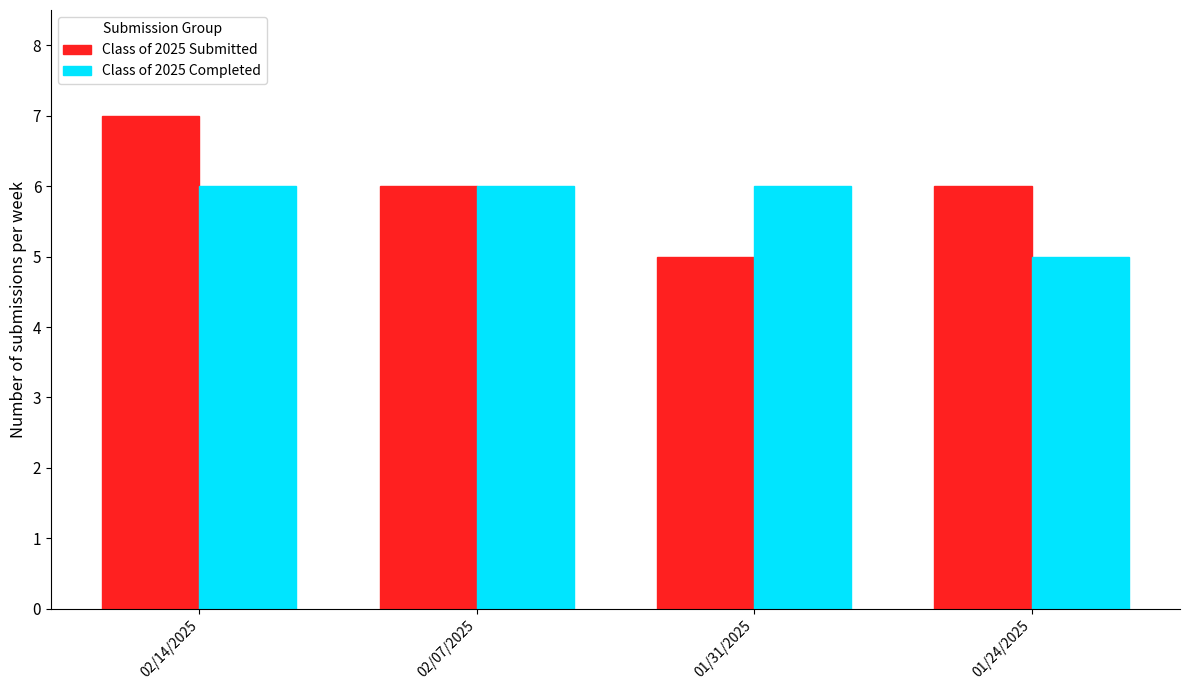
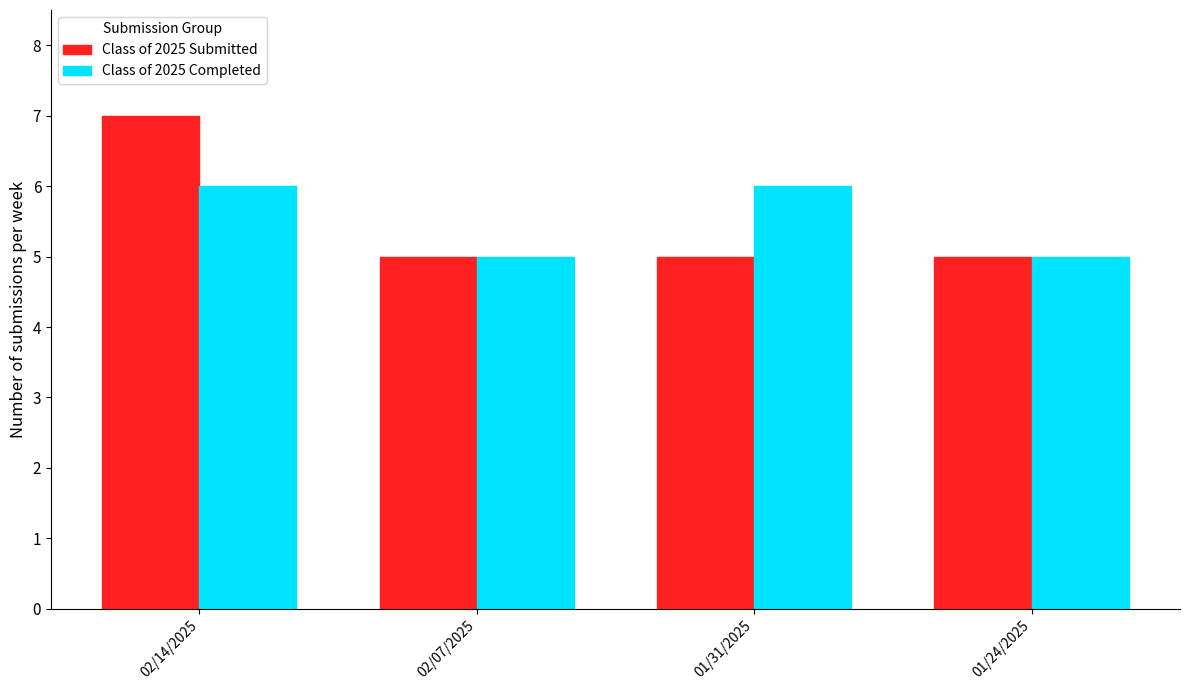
  {
    "Class of 2025 Submitted": {
      "02/14/2025": 7,
-     "02/07/2025": 6,
+     "02/07/2025": 5,
      "01/31/2025": 5,
-     "01/24/2025": 6
+     "01/24/2025": 5
    },
    "Class of 2025 Completed": {
      "02/14/2025": 6,
-     "02/07/2025": 6,
+     "02/07/2025": 5,
      "01/31/2025": 6,
      "01/24/2025": 5
    }
  }
